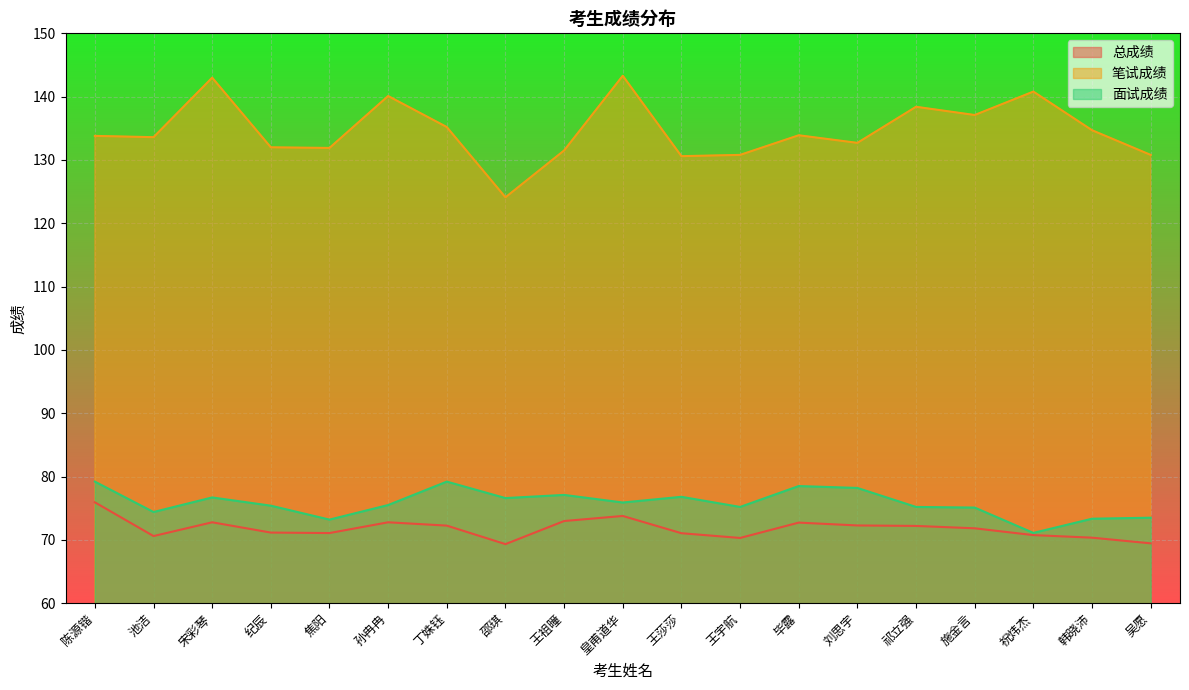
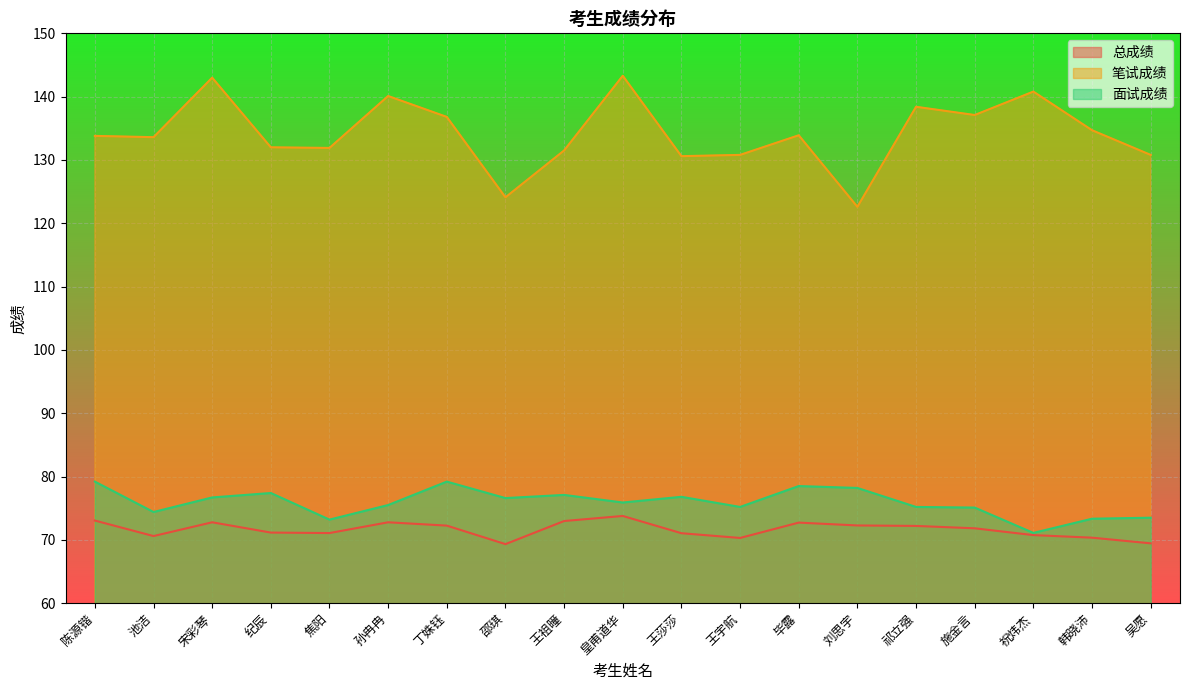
  {
    "总成绩": {
-     "陈源锴": 76,
+     "陈源锴": 73,
      "池洁": 71,
      "宋彩琴": 73,
      "纪辰": 71,
      "焦阳": 71,
      "孙冉冉": 73,
      "丁姝钰": 72,
      "邵琪": 69,
      "王祖曈": 73,
      "皇甫道华": 74,
      "王莎莎": 71,
      "王宇航": 70,
      "毕露": 73,
      "刘思宇": 72,
      "祁立强": 72,
      "施金言": 72,
      "韩晓沛": 70,
      "吴愿": 69
    },
    "笔试成绩": {
      "陈源锴": 134,
      "池洁": 134,
      "宋彩琴": 143,
      "纪辰": 132,
      "焦阳": 132,
      "孙冉冉": 140,
-     "丁姝钰": 135,
+     "丁姝钰": 137,
      "邵琪": 124,
      "王祖曈": 132,
      "皇甫道华": 143,
      "王莎莎": 131,
      "王宇航": 131,
      "毕露": 134,
-     "刘思宇": 133,
+     "刘思宇": 123,
      "祁立强": 138,
      "施金言": 137,
      "祝炜杰": 141,
      "韩晓沛": 135,
      "吴愿": 131
    },
    "面试成绩": {
      "陈源锴": 79,
      "池洁": 74,
      "宋彩琴": 77,
-     "纪辰": 75,
+     "纪辰": 77,
      "焦阳": 73,
      "孙冉冉": 76,
      "丁姝钰": 79,
      "邵琪": 77,
      "王祖曈": 77,
      "皇甫道华": 76,
      "王莎莎": 77,
      "王宇航": 75,
      "毕露": 79,
      "刘思宇": 78,
      "祁立强": 75,
      "施金言": 75,
      "韩晓沛": 73,
      "吴愿": 74
    }
  }
